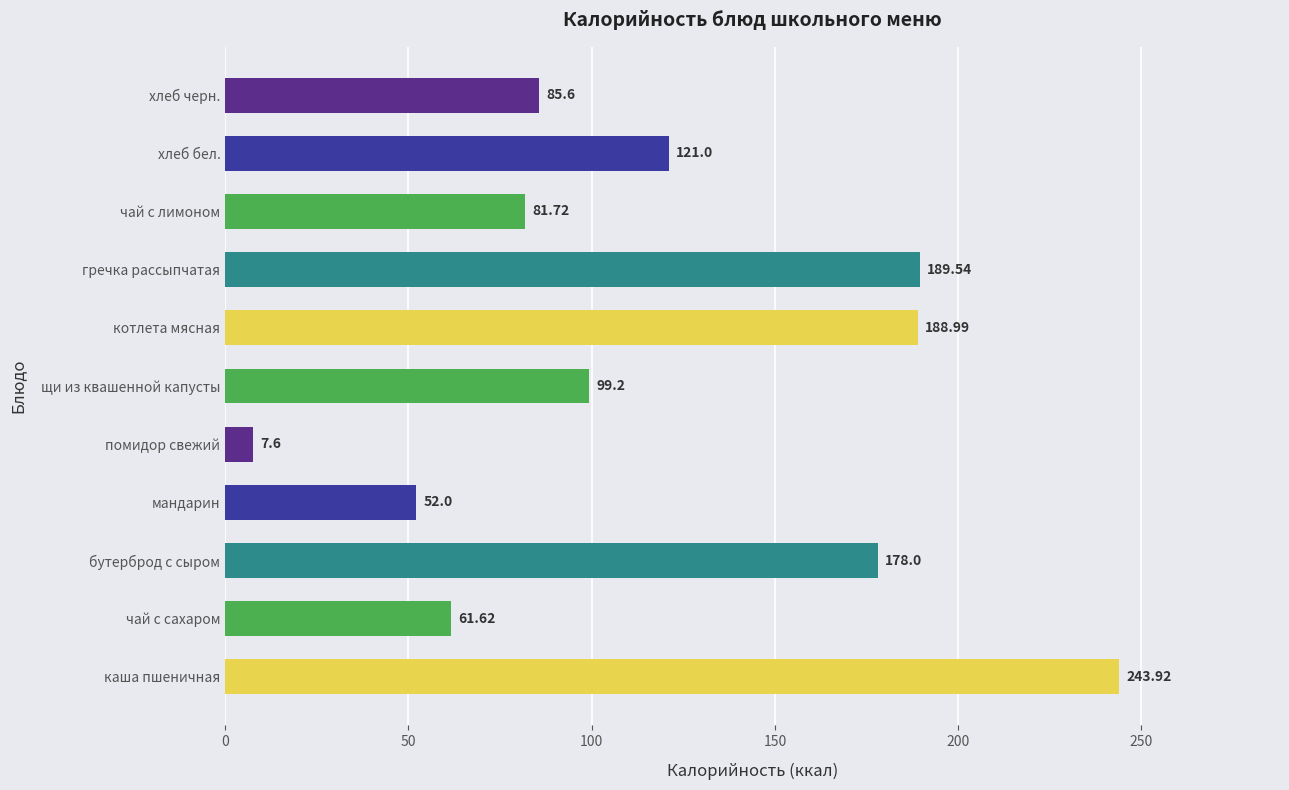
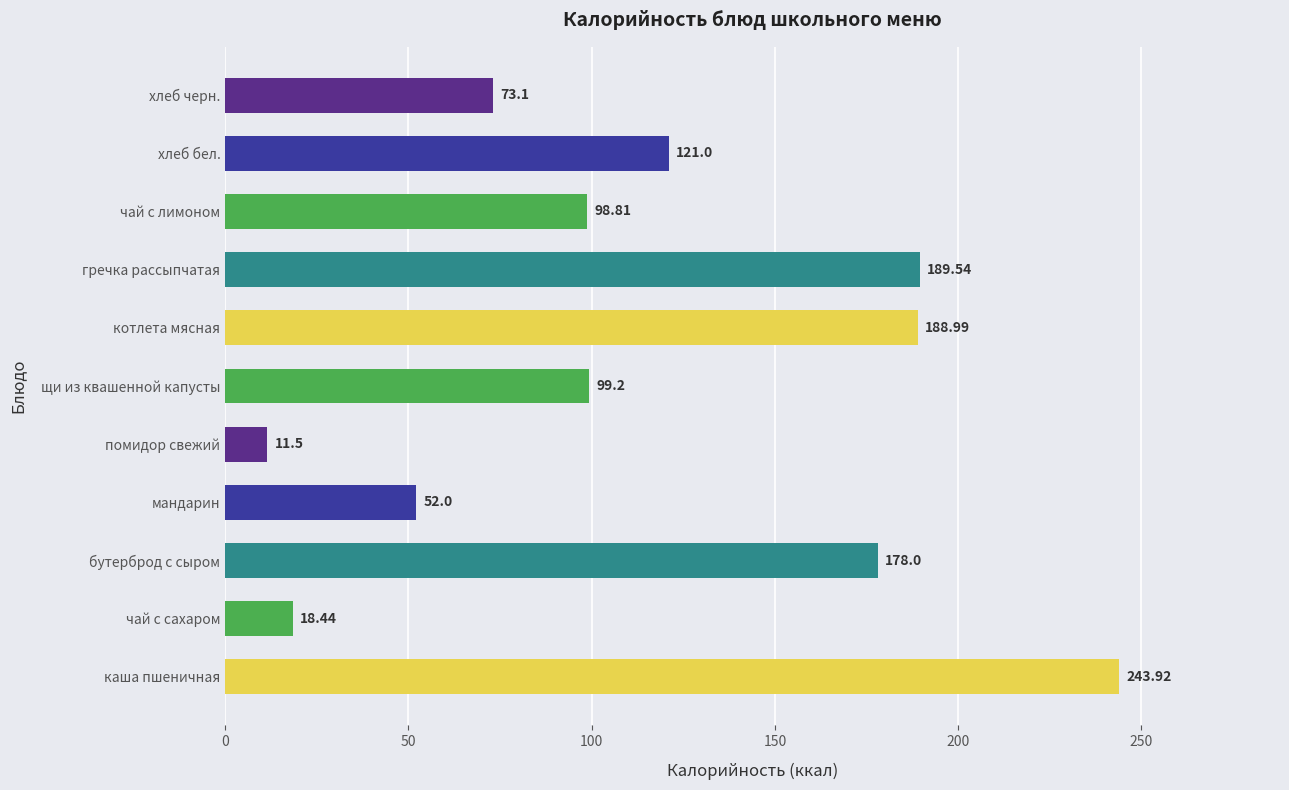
  {
-   "хлеб черн.": 85.6,
+   "хлеб черн.": 73.1,
    "хлеб бел.": 121.0,
-   "чай с лимоном": 81.72,
+   "чай с лимоном": 98.81,
    "гречка рассыпчатая": 189.54,
    "котлета мясная": 188.99,
    "щи из квашенной капусты": 99.2,
-   "помидор свежий": 7.6,
+   "помидор свежий": 11.5,
    "мандарин": 52.0,
    "бутерброд с сыром": 178.0,
-   "чай с сахаром": 61.62,
+   "чай с сахаром": 18.44,
    "каша пшеничная": 243.92
  }
